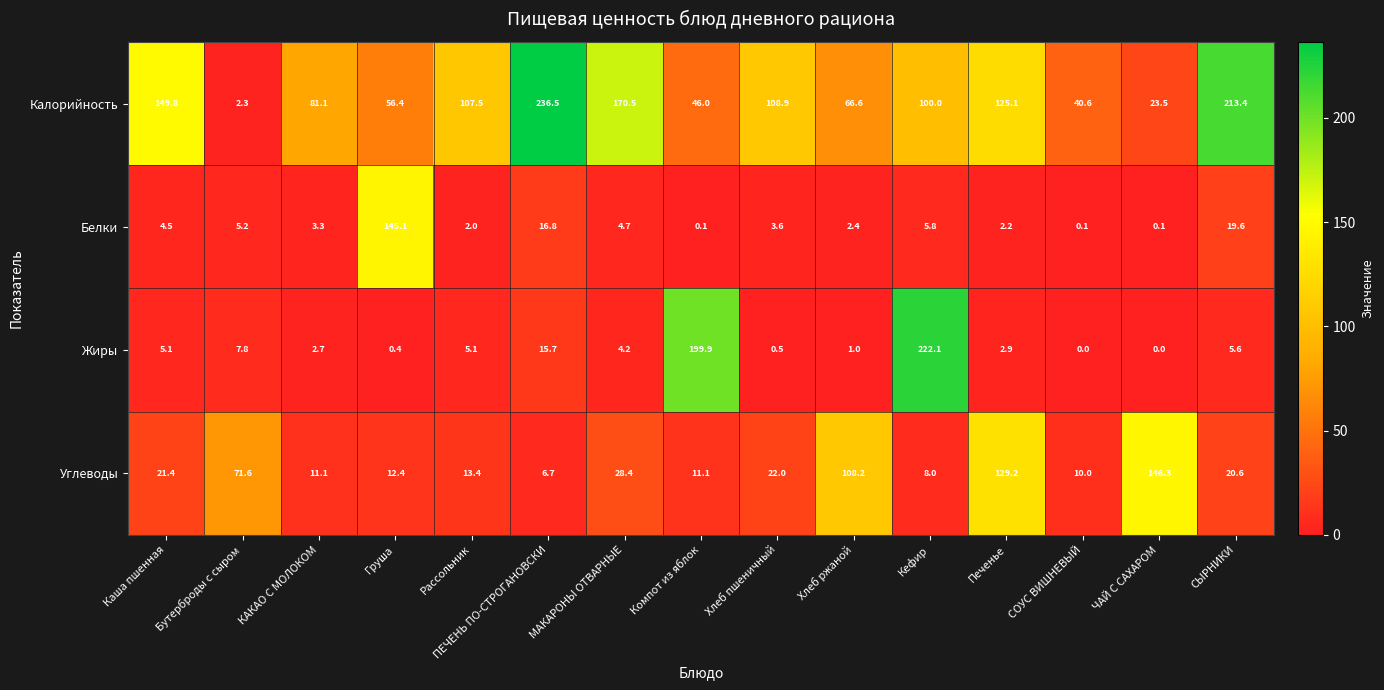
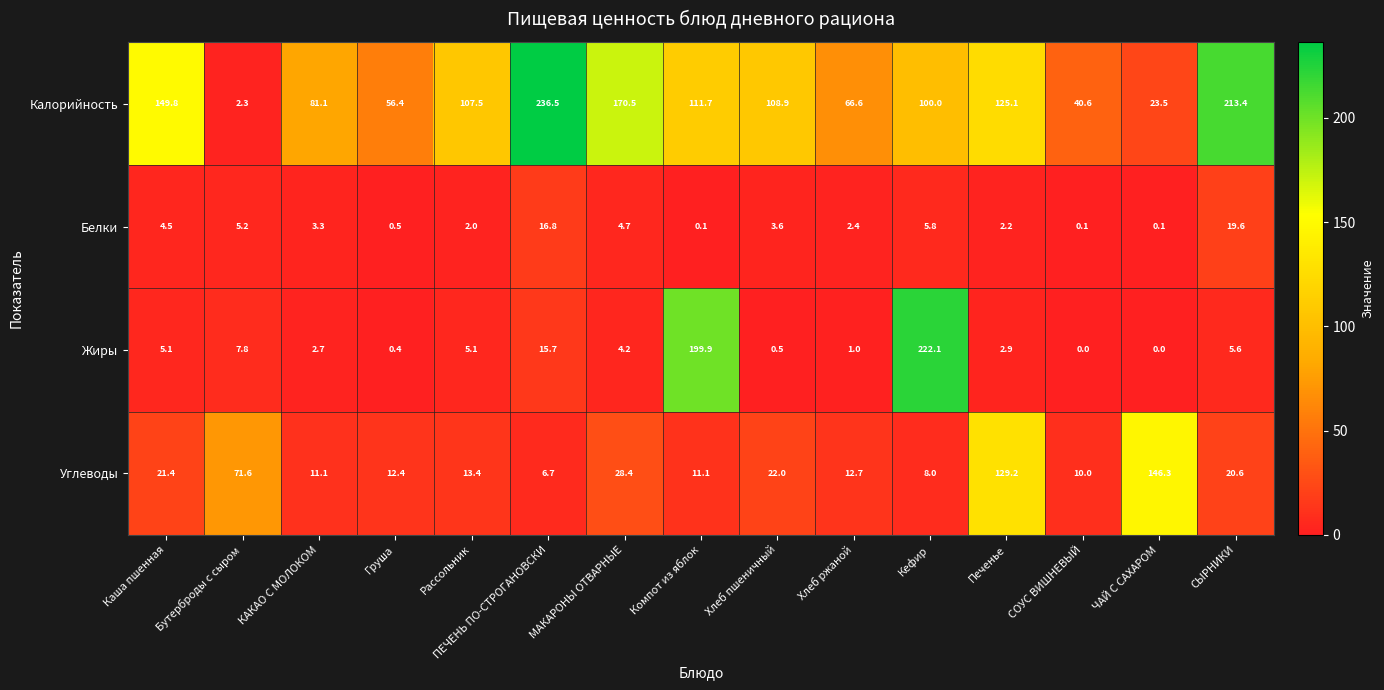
  {
    "Калорийность": {
      "Каша пшенная": 149.8,
      "Бутерброды с сыром": 2.3,
      "КАКАО С МОЛОКОМ": 81.1,
      "Груша": 56.4,
      "Рассольник": 107.5,
      "ПЕЧЕНЬ ПО-СТРОГАНОВСКИ": 236.5,
      "МАКАРОНЫ ОТВАРНЫЕ": 170.5,
-     "Компот из яблок": 46.0,
+     "Компот из яблок": 111.7,
      "Хлеб пшеничный": 108.9,
      "Хлеб ржаной": 66.6,
      "Кефир": 100.0,
      "Печенье": 125.1,
      "СОУС ВИШНЕВЫЙ": 40.6,
      "ЧАЙ С САХАРОМ": 23.5,
      "СЫРНИКИ": 213.4
    },
    "Белки": {
      "Каша пшенная": 4.5,
      "Бутерброды с сыром": 5.2,
      "КАКАО С МОЛОКОМ": 3.3,
-     "Груша": 145.1,
+     "Груша": 0.5,
      "Рассольник": 2.0,
      "ПЕЧЕНЬ ПО-СТРОГАНОВСКИ": 16.8,
      "МАКАРОНЫ ОТВАРНЫЕ": 4.7,
      "Компот из яблок": 0.1,
      "Хлеб пшеничный": 3.6,
      "Хлеб ржаной": 2.4,
      "Кефир": 5.8,
      "Печенье": 2.2,
      "СОУС ВИШНЕВЫЙ": 0.1,
      "ЧАЙ С САХАРОМ": 0.1,
      "СЫРНИКИ": 19.6
    },
    "Жиры": {
      "Каша пшенная": 5.1,
      "Бутерброды с сыром": 7.8,
      "КАКАО С МОЛОКОМ": 2.7,
      "Груша": 0.4,
      "Рассольник": 5.1,
      "ПЕЧЕНЬ ПО-СТРОГАНОВСКИ": 15.7,
      "МАКАРОНЫ ОТВАРНЫЕ": 4.2,
      "Компот из яблок": 199.9,
      "Хлеб пшеничный": 0.5,
      "Хлеб ржаной": 1.0,
      "Кефир": 222.1,
      "Печенье": 2.9,
      "СОУС ВИШНЕВЫЙ": 0.0,
      "ЧАЙ С САХАРОМ": 0.0,
      "СЫРНИКИ": 5.6
    },
    "Углеводы": {
      "Каша пшенная": 21.4,
      "Бутерброды с сыром": 71.6,
      "КАКАО С МОЛОКОМ": 11.1,
      "Груша": 12.4,
      "Рассольник": 13.4,
      "ПЕЧЕНЬ ПО-СТРОГАНОВСКИ": 6.7,
      "МАКАРОНЫ ОТВАРНЫЕ": 28.4,
      "Компот из яблок": 11.1,
      "Хлеб пшеничный": 22.0,
-     "Хлеб ржаной": 108.2,
+     "Хлеб ржаной": 12.7,
      "Кефир": 8.0,
      "Печенье": 129.2,
      "СОУС ВИШНЕВЫЙ": 10.0,
      "ЧАЙ С САХАРОМ": 146.3,
      "СЫРНИКИ": 20.6
    }
  }
